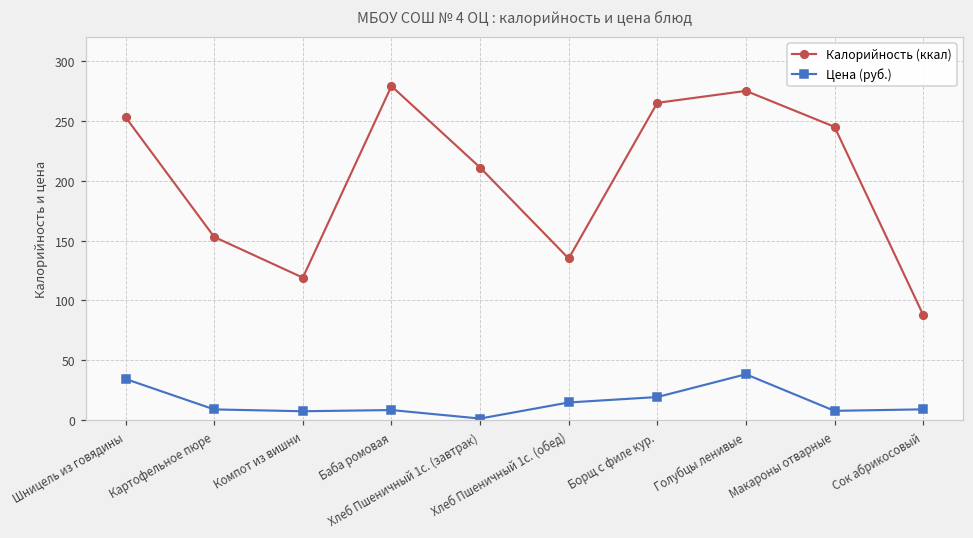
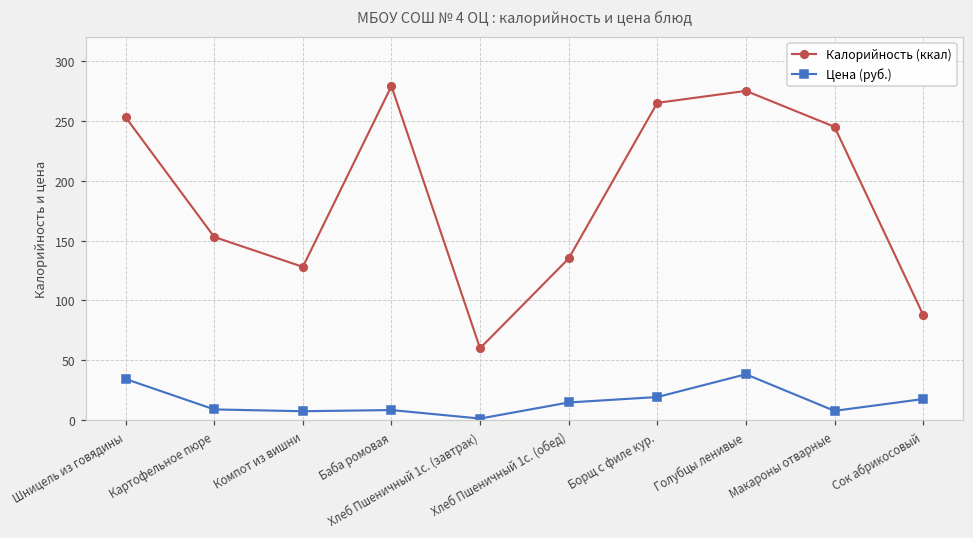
  {
    "Калорийность (ккал)": {
      "Шницель из говядины": 253,
      "Картофельное пюре": 153,
-     "Компот из вишни": 119,
+     "Компот из вишни": 128,
      "Баба ромовая": 279,
-     "Хлеб Пшеничный 1с. (завтрак)": 211,
+     "Хлеб Пшеничный 1с. (завтрак)": 60,
      "Хлеб Пшеничный 1с. (обед)": 135,
      "Борщ с филе кур.": 265,
      "Голубцы ленивые": 275,
      "Макароны отварные": 245,
      "Сок абрикосовый": 88
    },
    "Цена (руб.)": {
      "Шницель из говядины": 34,
      "Картофельное пюре": 9,
      "Компот из вишни": 7,
      "Баба ромовая": 8,
      "Хлеб Пшеничный 1с. (завтрак)": 1,
      "Хлеб Пшеничный 1с. (обед)": 15,
      "Борщ с филе кур.": 19,
      "Голубцы ленивые": 38,
      "Макароны отварные": 8,
-     "Сок абрикосовый": 9
+     "Сок абрикосовый": 18
    }
  }
